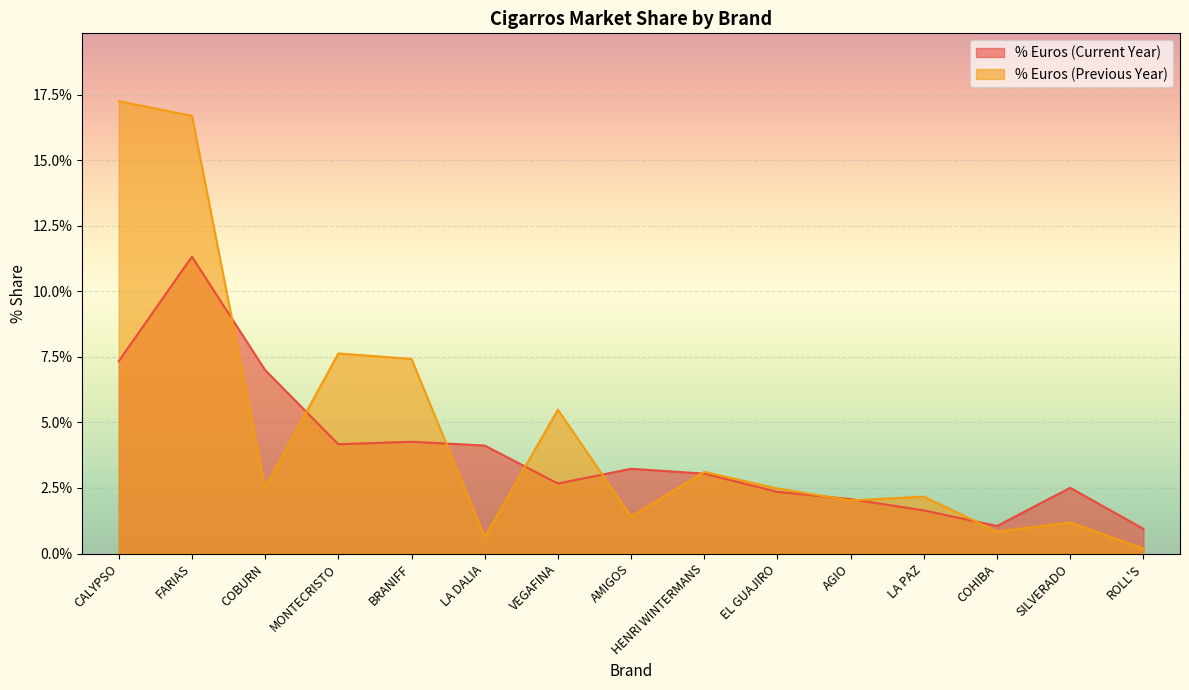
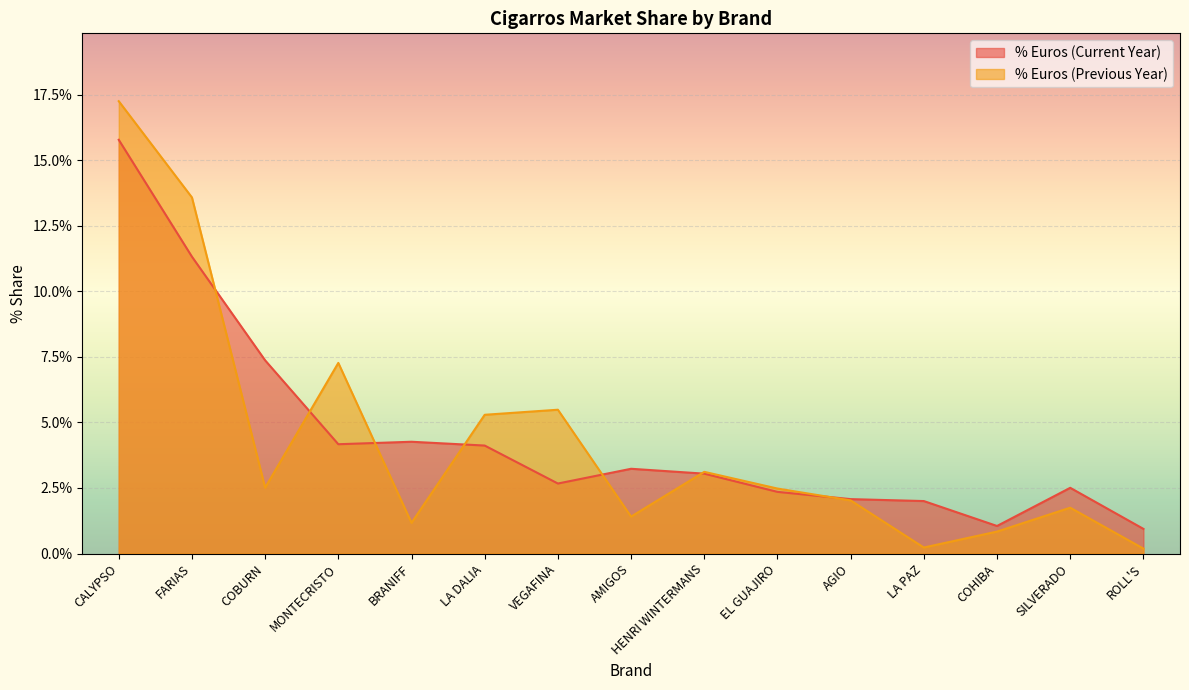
  {
    "% Euros (Current Year)": {
-     "CALYPSO": "7.3%",
+     "CALYPSO": "15.8%",
      "FARIAS": "11.3%",
-     "COBURN": "7.0%",
+     "COBURN": "7.4%",
      "MONTECRISTO": "4.2%",
      "BRANIFF": "4.3%",
      "LA DALIA": "4.1%",
      "VEGAFINA": "2.7%",
      "AMIGOS": "3.2%",
      "EL GUAJIRO": "2.4%",
-     "LA PAZ": "1.6%",
+     "LA PAZ": "2.0%",
      "COHIBA": "1.0%",
      "SILVERADO": "2.5%",
      "ROLL'S": "0.9%"
    },
    "% Euros (Previous Year)": {
      "CALYPSO": "17.3%",
-     "FARIAS": "16.7%",
+     "FARIAS": "13.6%",
      "COBURN": "2.5%",
-     "MONTECRISTO": "7.6%",
-     "BRANIFF": "7.4%",
-     "LA DALIA": "0.6%",
+     "MONTECRISTO": "7.3%",
+     "BRANIFF": "1.2%",
+     "LA DALIA": "5.3%",
      "VEGAFINA": "5.5%",
      "AMIGOS": "1.4%",
      "EL GUAJIRO": "2.5%",
-     "LA PAZ": "2.2%",
+     "LA PAZ": "0.2%",
      "COHIBA": "0.8%",
-     "SILVERADO": "1.2%",
+     "SILVERADO": "1.7%",
      "ROLL'S": "0.2%"
    }
  }
